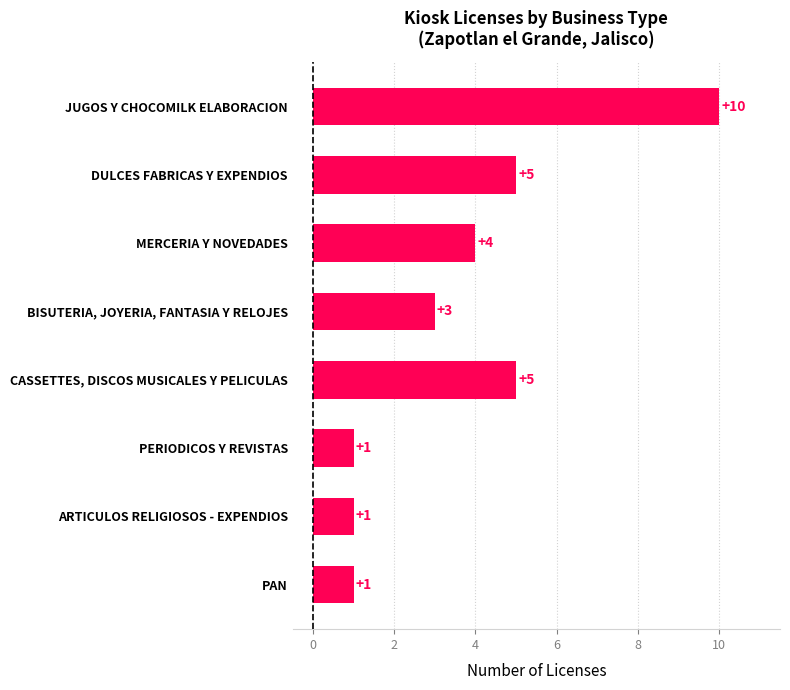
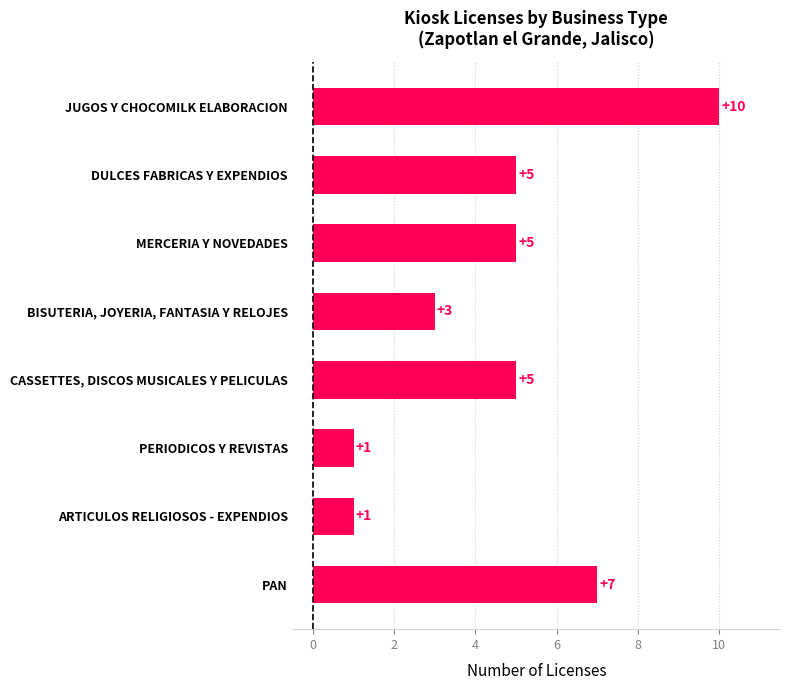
  {
    "JUGOS Y CHOCOMILK ELABORACION": "+10",
    "DULCES FABRICAS Y EXPENDIOS": "+5",
-   "MERCERIA Y NOVEDADES": "+4",
+   "MERCERIA Y NOVEDADES": "+5",
    "BISUTERIA, JOYERIA, FANTASIA Y RELOJES": "+3",
    "CASSETTES, DISCOS MUSICALES Y PELICULAS": "+5",
    "PERIODICOS Y REVISTAS": "+1",
    "ARTICULOS RELIGIOSOS - EXPENDIOS": "+1",
-   "PAN": "+1"
+   "PAN": "+7"
  }
